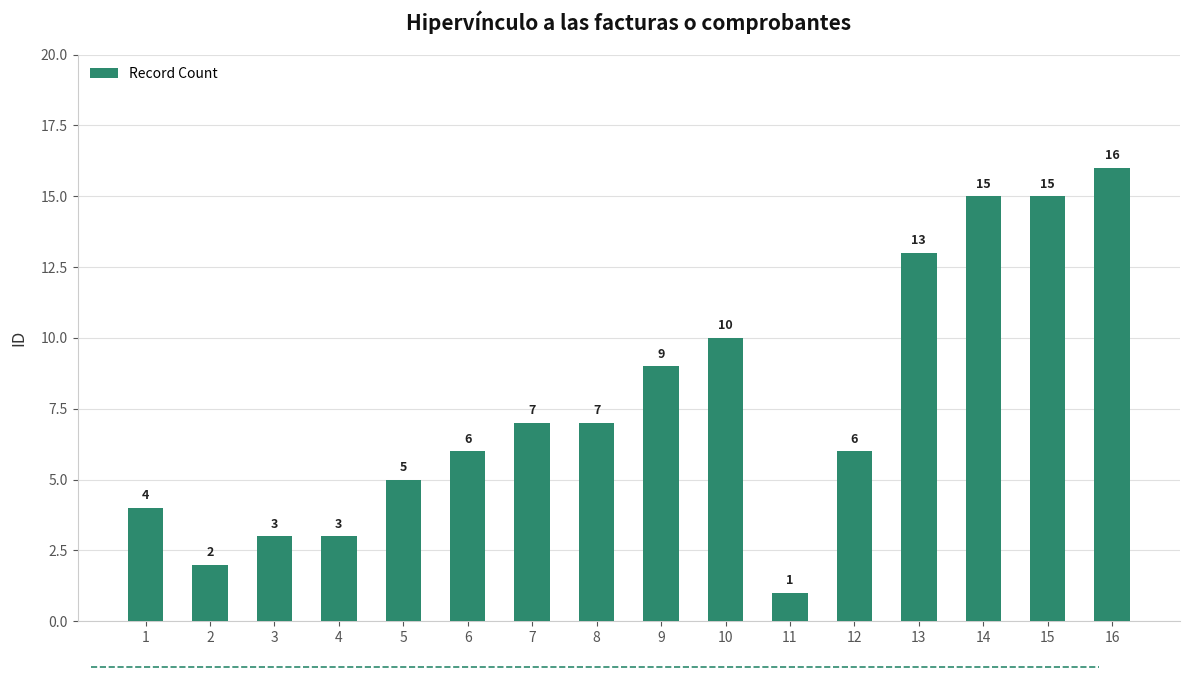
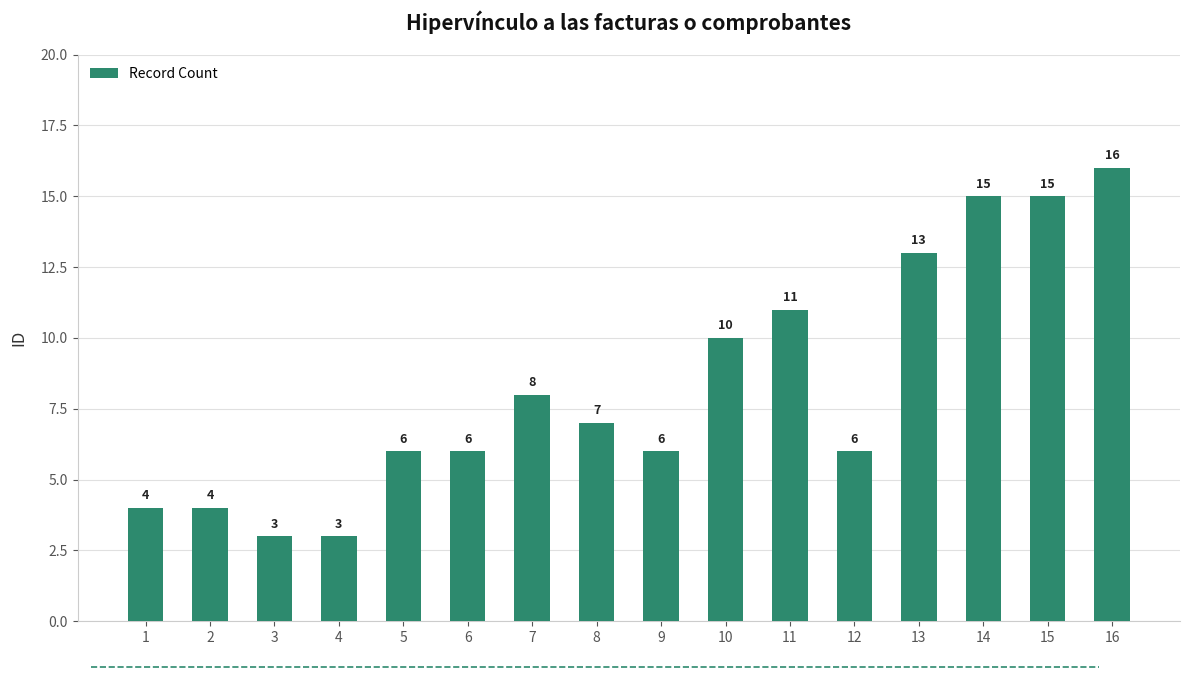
  {
    "1": 4,
-   "2": 2,
+   "2": 4,
    "3": 3,
    "4": 3,
-   "5": 5,
+   "5": 6,
    "6": 6,
-   "7": 7,
+   "7": 8,
    "8": 7,
-   "9": 9,
+   "9": 6,
    "10": 10,
-   "11": 1,
+   "11": 11,
    "12": 6,
    "13": 13,
    "14": 15,
    "15": 15,
    "16": 16
  }
